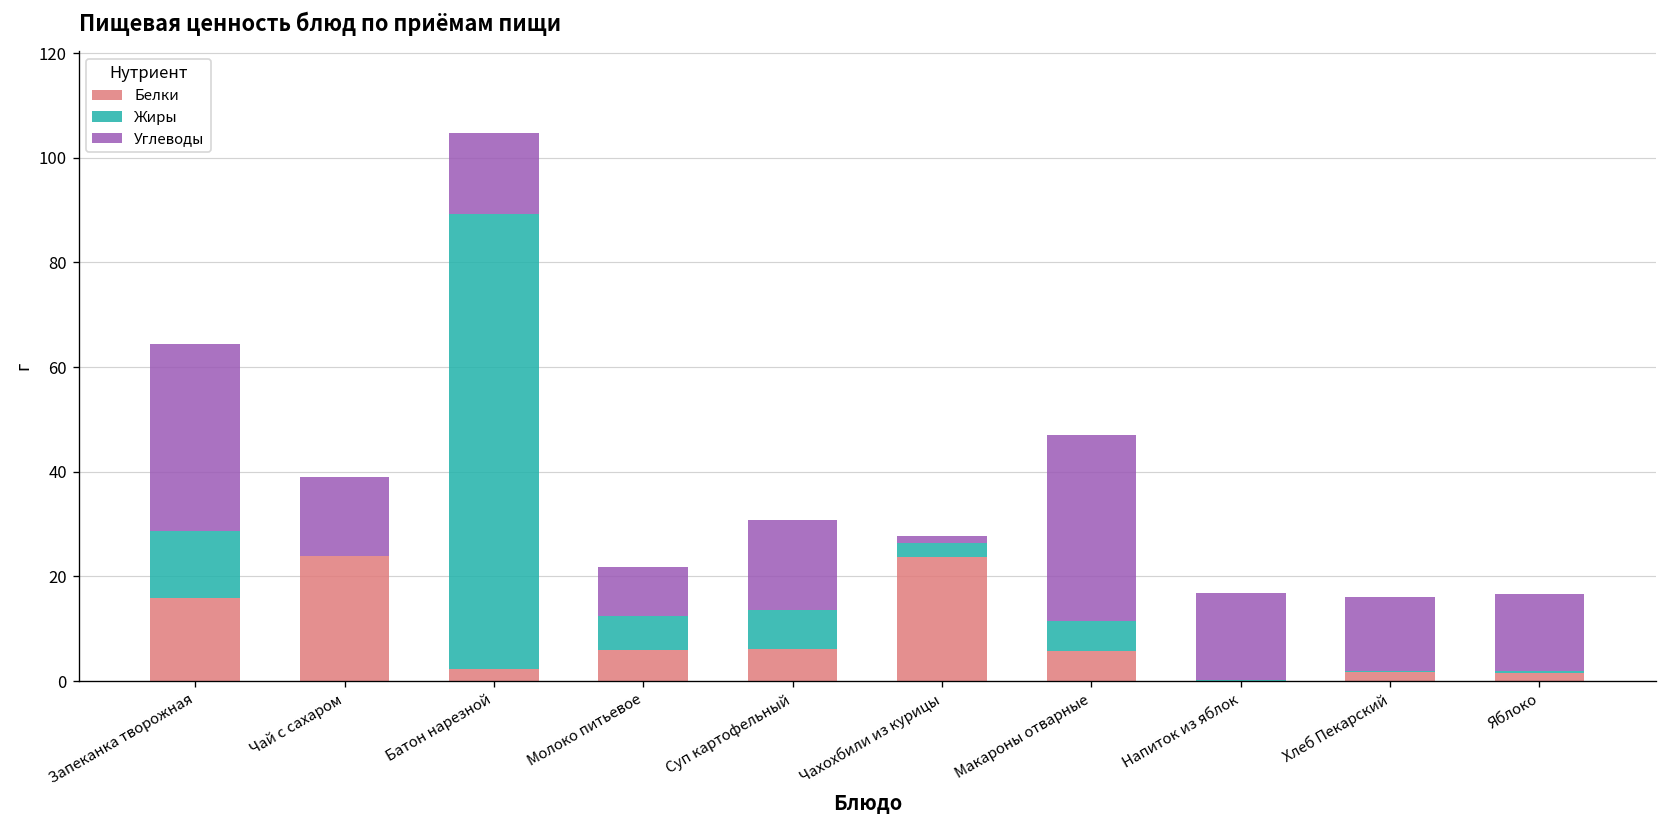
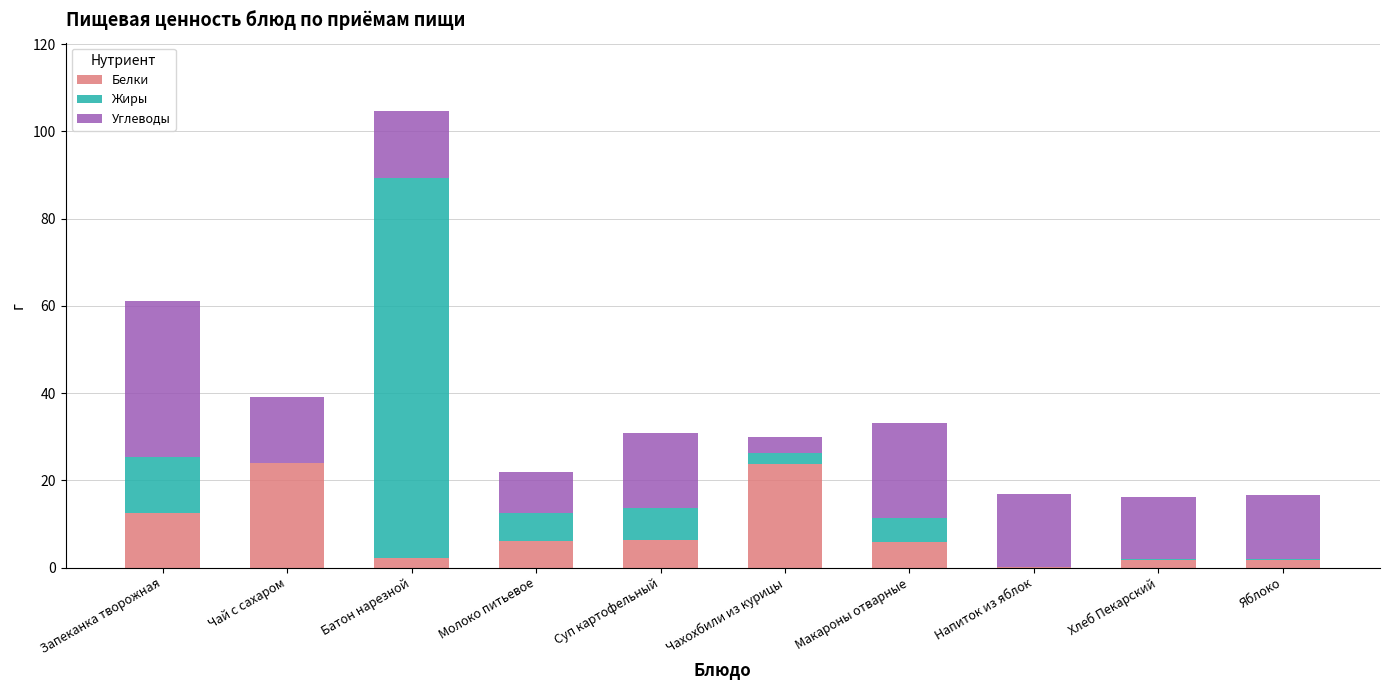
  {
    "Белки": {
-     "Запеканка творожная": 16,
+     "Запеканка творожная": 12,
      "Чай с сахаром": 24,
      "Батон нарезной": 2,
      "Молоко питьевое": 6,
      "Суп картофельный": 6,
      "Чахохбили из курицы": 24,
      "Макароны отварные": 6,
      "Хлеб Пекарский": 2,
      "Яблоко": 2
    },
    "Жиры": {
      "Запеканка творожная": 13,
      "Чай с сахаром": 0,
      "Батон нарезной": 87,
      "Молоко питьевое": 6,
      "Суп картофельный": 7,
      "Чахохбили из курицы": 3,
      "Макароны отварные": 6
    },
    "Углеводы": {
      "Запеканка творожная": 36,
      "Чай с сахаром": 15,
      "Батон нарезной": 15,
      "Молоко питьевое": 9,
      "Суп картофельный": 17,
-     "Чахохбили из курицы": 1,
-     "Макароны отварные": 36,
+     "Чахохбили из курицы": 4,
+     "Макароны отварные": 22,
      "Напиток из яблок": 17,
      "Хлеб Пекарский": 14,
      "Яблоко": 15
    }
  }
